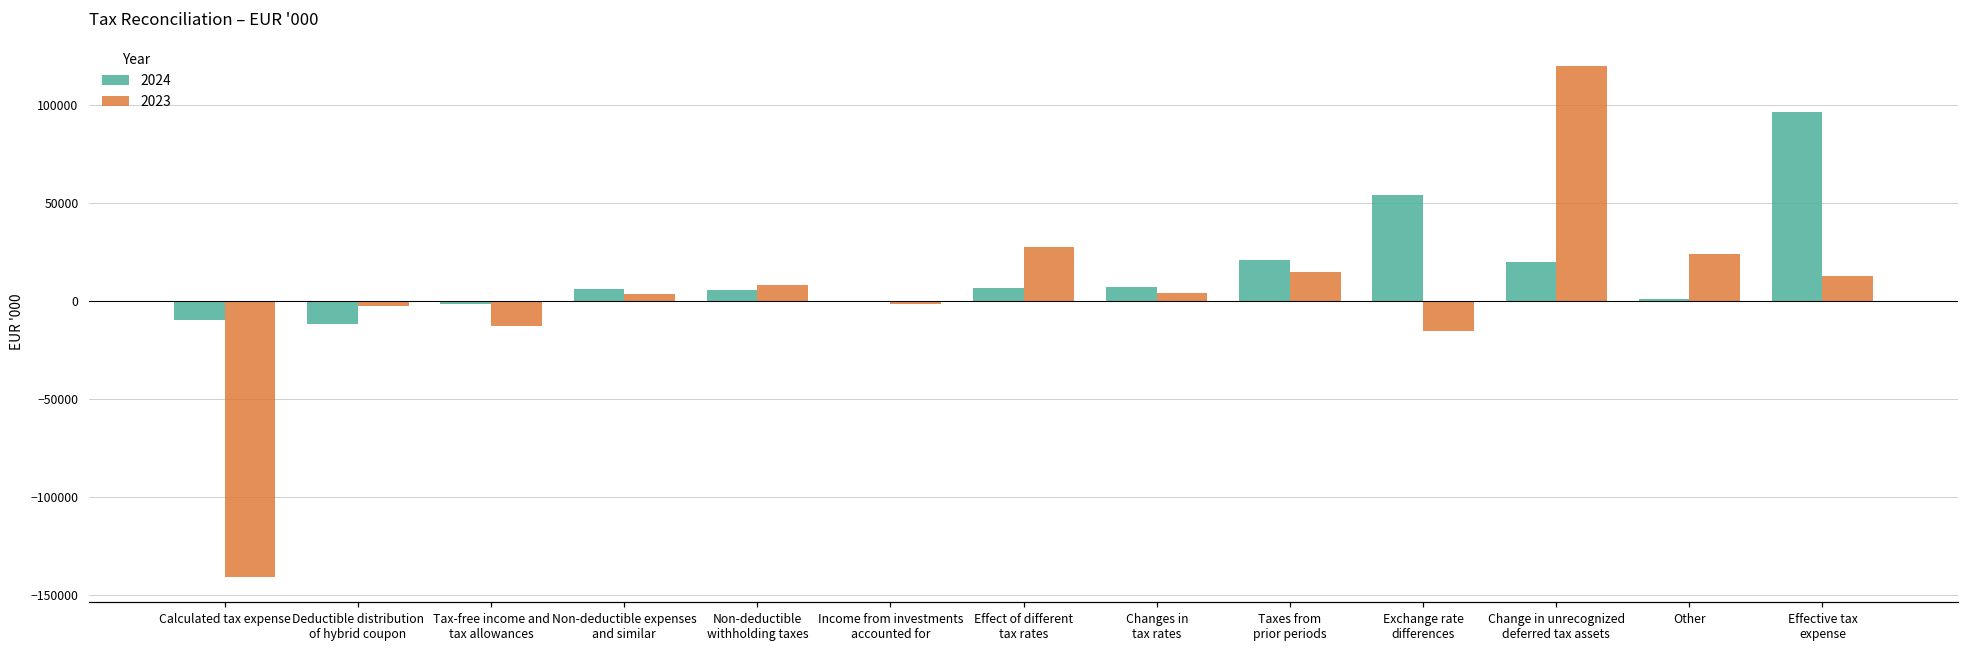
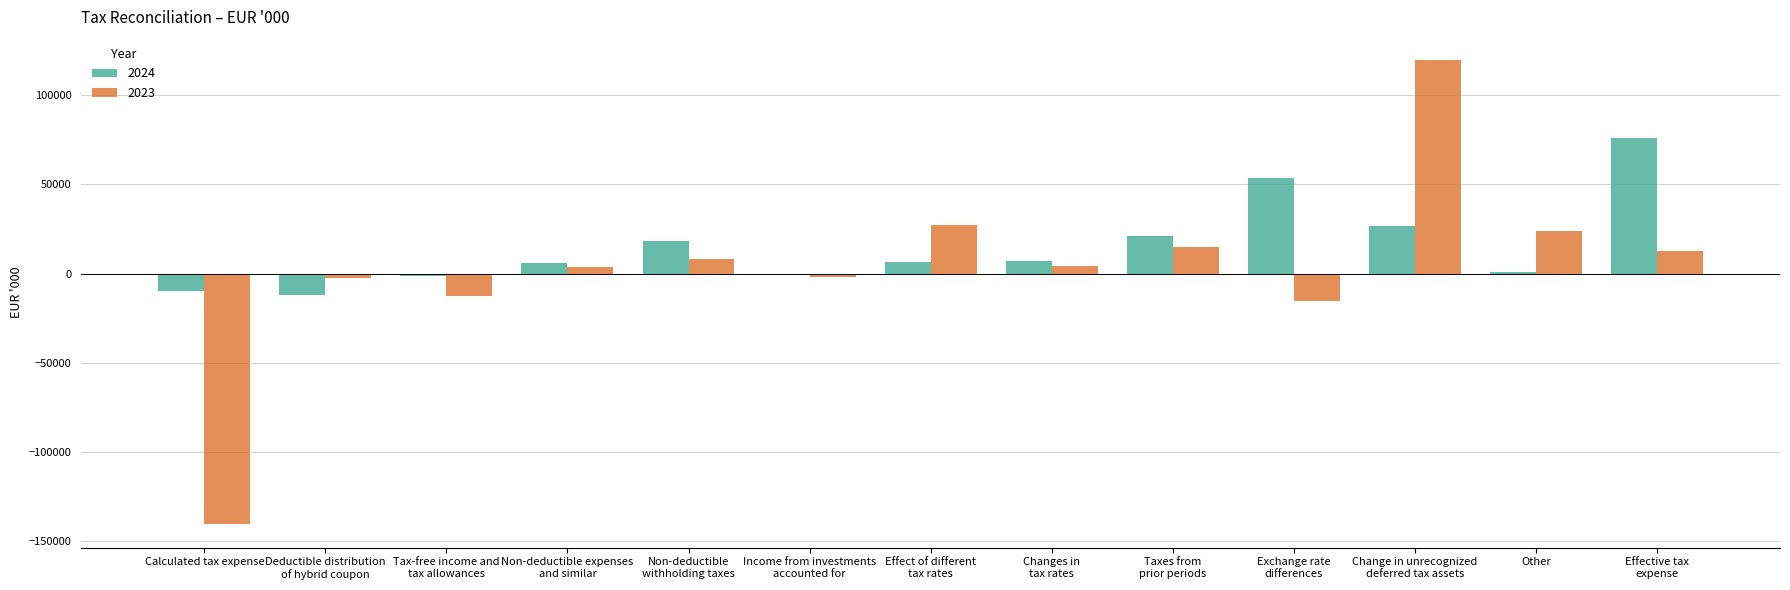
  {
    "2024": {
      "Calculated tax expense": -10000,
      "Deductible distribution of hybrid coupon": -12000,
      "Tax-free income and tax allowances": -1000,
      "Non-deductible expenses and similar": 6000,
-     "Non-deductible withholding taxes": 6000,
+     "Non-deductible withholding taxes": 18000,
      "Income from investments accounted for": 0,
      "Effect of different tax rates": 7000,
      "Changes in tax rates": 7000,
      "Taxes from prior periods": 21000,
      "Exchange rate differences": 54000,
-     "Change in unrecognized deferred tax assets": 20000,
-     "Effective tax expense": 96000
+     "Change in unrecognized deferred tax assets": 27000,
+     "Effective tax expense": 76000
    },
    "2023": {
      "Calculated tax expense": -141000,
      "Deductible distribution of hybrid coupon": -2000,
      "Tax-free income and tax allowances": -12000,
      "Non-deductible expenses and similar": 4000,
      "Non-deductible withholding taxes": 8000,
      "Income from investments accounted for": -2000,
      "Effect of different tax rates": 27000,
      "Changes in tax rates": 4000,
      "Taxes from prior periods": 15000,
      "Exchange rate differences": -15000,
      "Change in unrecognized deferred tax assets": 120000,
      "Other": 24000,
      "Effective tax expense": 13000
    }
  }
